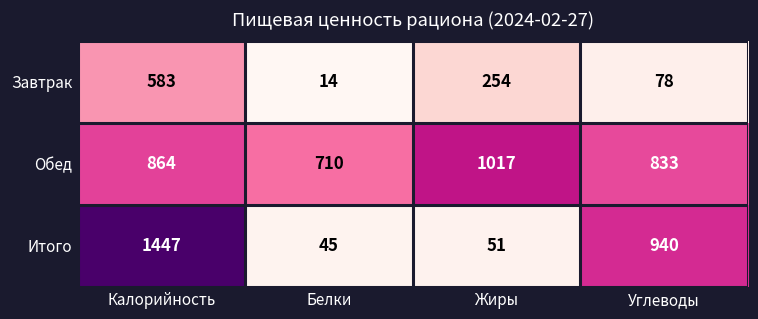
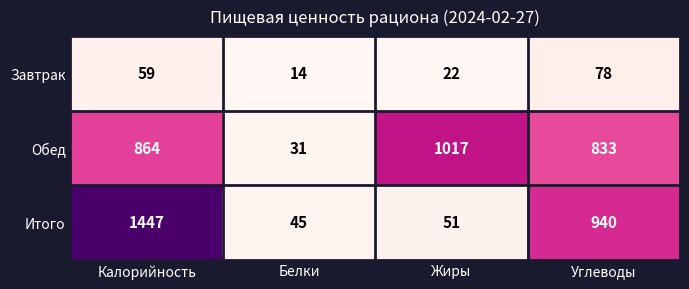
  {
    "Завтрак": {
-     "Калорийность": 583,
+     "Калорийность": 59,
      "Белки": 14,
-     "Жиры": 254,
+     "Жиры": 22,
      "Углеводы": 78
    },
    "Обед": {
      "Калорийность": 864,
-     "Белки": 710,
+     "Белки": 31,
      "Жиры": 1017,
      "Углеводы": 833
    },
    "Итого": {
      "Калорийность": 1447,
      "Белки": 45,
      "Жиры": 51,
      "Углеводы": 940
    }
  }
